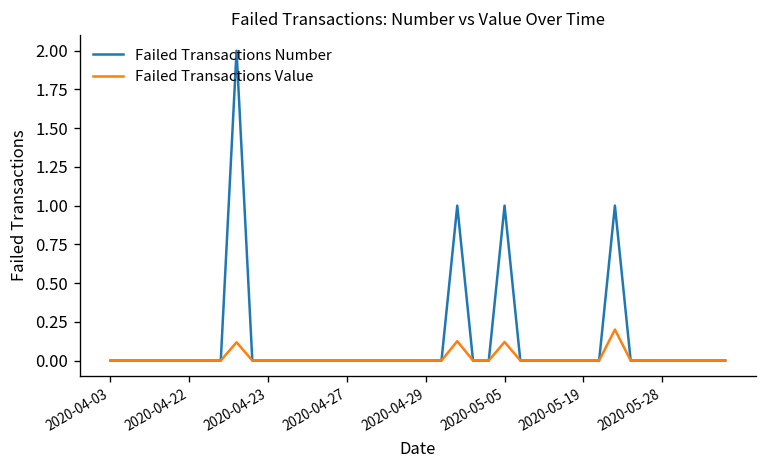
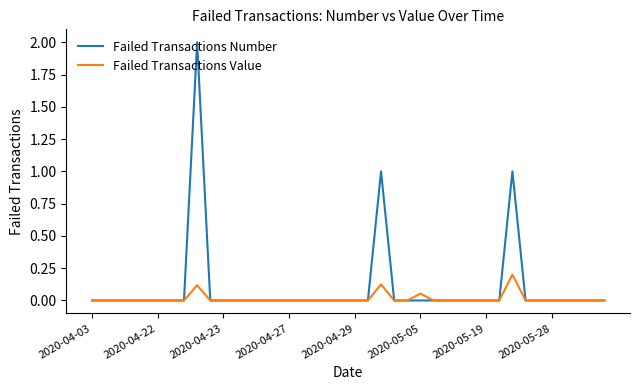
  {
    "Failed Transactions Number": {
-     "2020-05-05": 1
+     "2020-05-05": 0
    },
    "Failed Transactions Value": {
-     "2020-05-05": 0.12
+     "2020-05-05": 0.05
    }
  }
